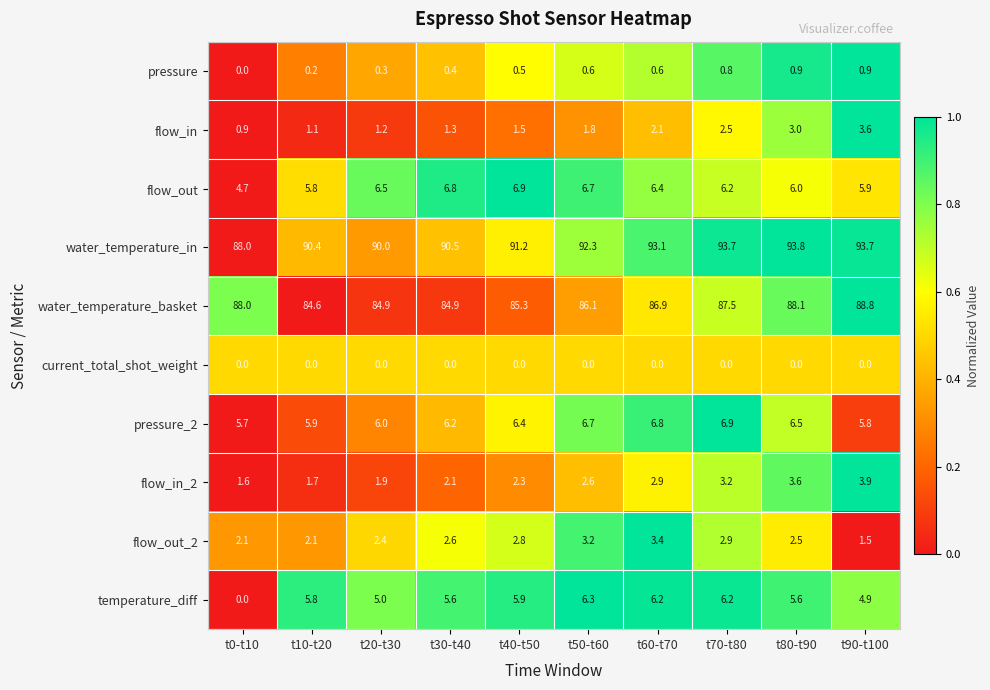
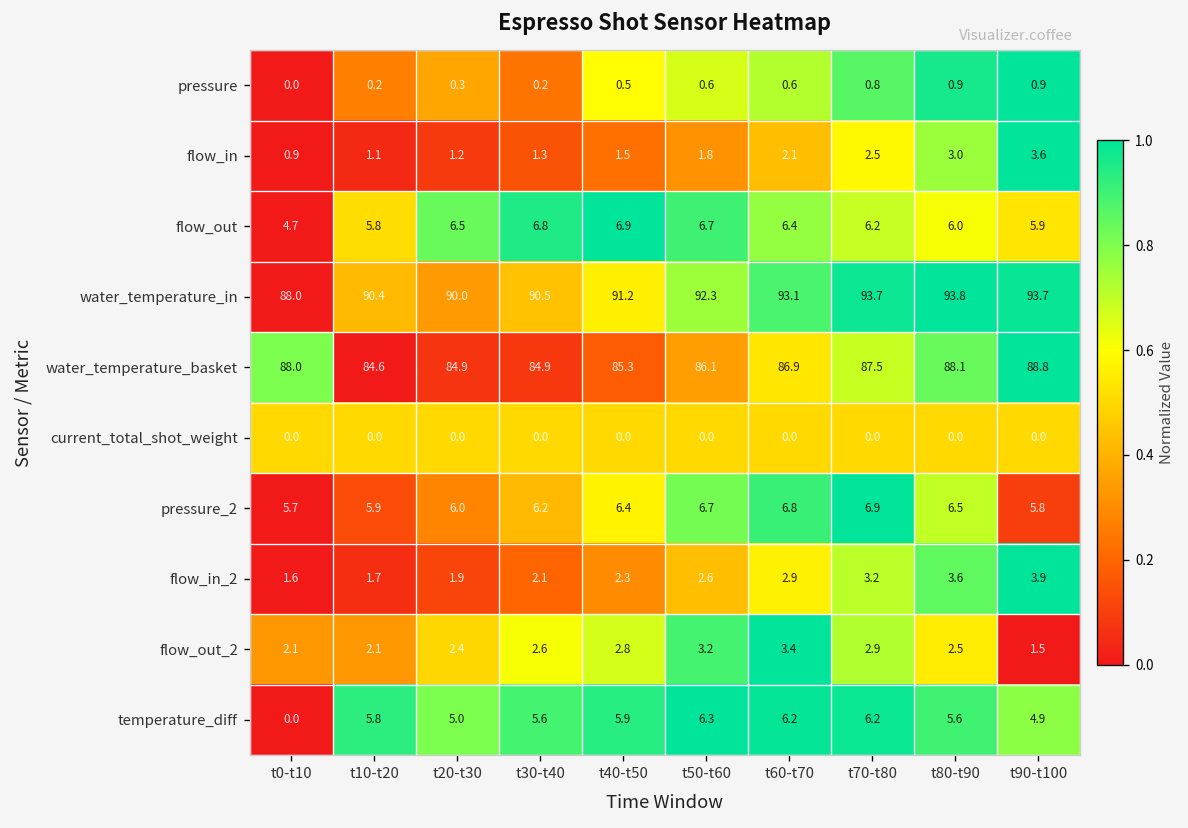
  {
    "pressure": {
      "t0-t10": 0.0,
      "t10-t20": 0.2,
      "t20-t30": 0.3,
-     "t30-t40": 0.4,
+     "t30-t40": 0.2,
      "t40-t50": 0.5,
      "t50-t60": 0.6,
      "t60-t70": 0.6,
      "t70-t80": 0.8,
      "t80-t90": 0.9,
      "t90-t100": 0.9
    },
    "flow_in": {
      "t0-t10": 0.9,
      "t10-t20": 1.1,
      "t20-t30": 1.2,
      "t30-t40": 1.3,
      "t40-t50": 1.5,
      "t50-t60": 1.8,
      "t60-t70": 2.1,
      "t70-t80": 2.5,
      "t80-t90": 3.0,
      "t90-t100": 3.6
    },
    "flow_out": {
      "t0-t10": 4.7,
      "t10-t20": 5.8,
      "t20-t30": 6.5,
      "t30-t40": 6.8,
      "t40-t50": 6.9,
      "t50-t60": 6.7,
      "t60-t70": 6.4,
      "t70-t80": 6.2,
      "t80-t90": 6.0,
      "t90-t100": 5.9
    },
    "water_temperature_in": {
      "t0-t10": 88.0,
      "t10-t20": 90.4,
      "t20-t30": 90.0,
      "t30-t40": 90.5,
      "t40-t50": 91.2,
      "t50-t60": 92.3,
      "t60-t70": 93.1,
      "t70-t80": 93.7,
      "t80-t90": 93.8,
      "t90-t100": 93.7
    },
    "water_temperature_basket": {
      "t0-t10": 88.0,
      "t10-t20": 84.6,
      "t20-t30": 84.9,
      "t30-t40": 84.9,
      "t40-t50": 85.3,
      "t50-t60": 86.1,
      "t60-t70": 86.9,
      "t70-t80": 87.5,
      "t80-t90": 88.1,
      "t90-t100": 88.8
    },
    "current_total_shot_weight": {
      "t0-t10": 0.0,
      "t10-t20": 0.0,
      "t20-t30": 0.0,
      "t30-t40": 0.0,
      "t40-t50": 0.0,
      "t50-t60": 0.0,
      "t60-t70": 0.0,
      "t70-t80": 0.0,
      "t80-t90": 0.0,
      "t90-t100": 0.0
    },
    "pressure_2": {
      "t0-t10": 5.7,
      "t10-t20": 5.9,
      "t20-t30": 6.0,
      "t30-t40": 6.2,
      "t40-t50": 6.4,
      "t50-t60": 6.7,
      "t60-t70": 6.8,
      "t70-t80": 6.9,
      "t80-t90": 6.5,
      "t90-t100": 5.8
    },
    "flow_in_2": {
      "t0-t10": 1.6,
      "t10-t20": 1.7,
      "t20-t30": 1.9,
      "t30-t40": 2.1,
      "t40-t50": 2.3,
      "t50-t60": 2.6,
      "t60-t70": 2.9,
      "t70-t80": 3.2,
      "t80-t90": 3.6,
      "t90-t100": 3.9
    },
    "flow_out_2": {
      "t0-t10": 2.1,
      "t10-t20": 2.1,
      "t20-t30": 2.4,
      "t30-t40": 2.6,
      "t40-t50": 2.8,
      "t50-t60": 3.2,
      "t60-t70": 3.4,
      "t70-t80": 2.9,
      "t80-t90": 2.5,
      "t90-t100": 1.5
    },
    "temperature_diff": {
      "t0-t10": 0.0,
      "t10-t20": 5.8,
      "t20-t30": 5.0,
      "t30-t40": 5.6,
      "t40-t50": 5.9,
      "t50-t60": 6.3,
      "t60-t70": 6.2,
      "t70-t80": 6.2,
      "t80-t90": 5.6,
      "t90-t100": 4.9
    }
  }
